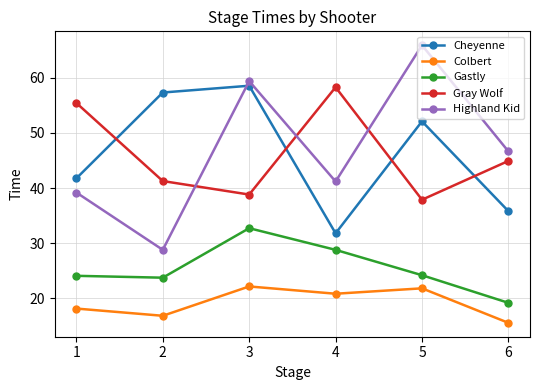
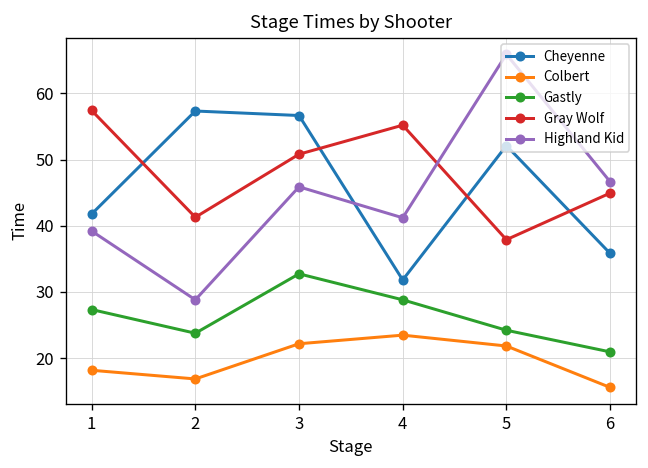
  {
    "Cheyenne": {
      "1": 42,
      "2": 57,
-     "3": 59,
+     "3": 57,
      "4": 32,
      "5": 52,
      "6": 36
    },
    "Colbert": {
      "1": 18,
      "2": 17,
      "3": 22,
-     "4": 21,
+     "4": 23,
      "5": 22,
      "6": 16
    },
    "Gastly": {
-     "1": 24,
+     "1": 27,
      "2": 24,
      "3": 33,
      "4": 29,
      "5": 24,
-     "6": 19
+     "6": 21
    },
    "Gray Wolf": {
-     "1": 55,
+     "1": 57,
      "2": 41,
-     "3": 39,
-     "4": 58,
+     "3": 51,
+     "4": 55,
      "5": 38,
      "6": 45
    },
    "Highland Kid": {
      "1": 39,
      "2": 29,
-     "3": 59,
+     "3": 46,
      "4": 41,
      "6": 47
    }
  }
